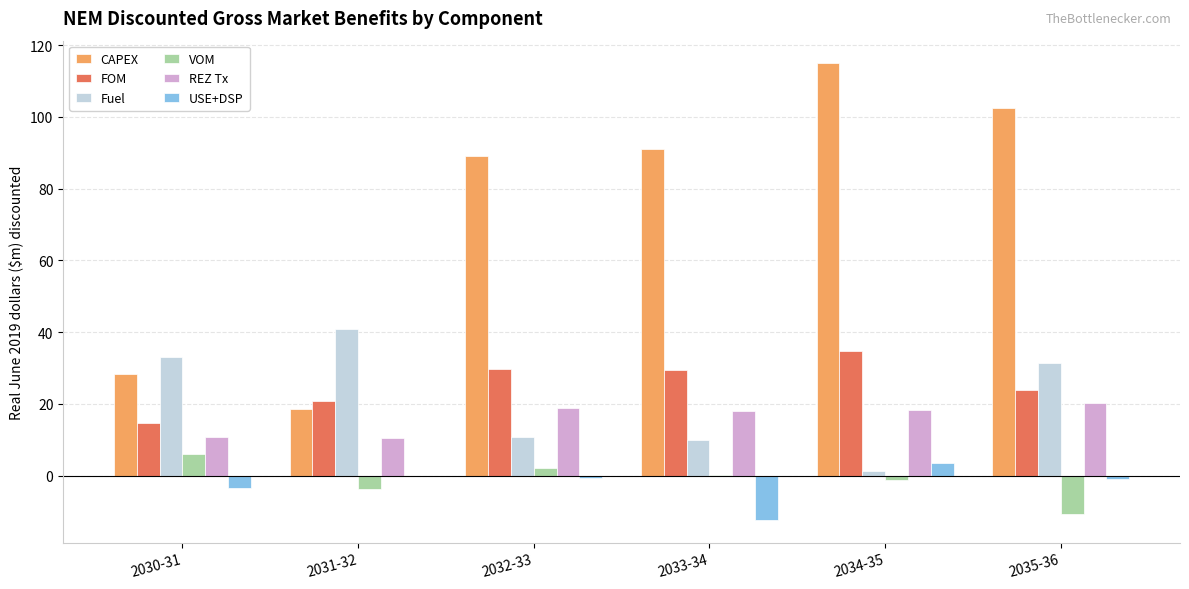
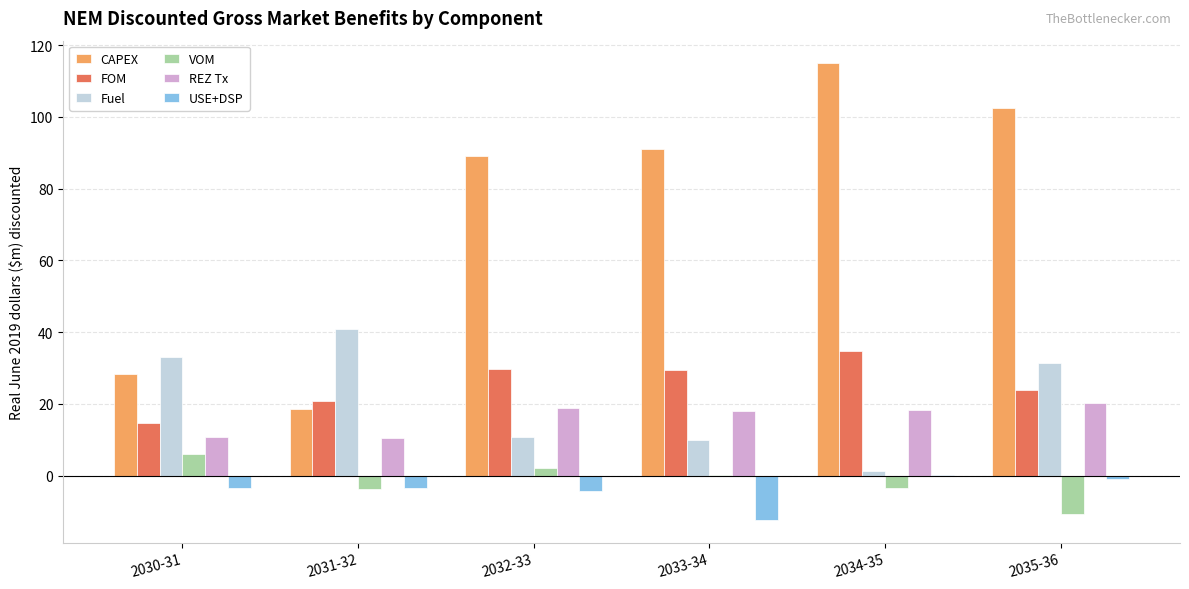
  {
    "VOM": {
      "2030-31": 6,
      "2031-32": -4,
      "2032-33": 2,
-     "2034-35": -1,
+     "2034-35": -4,
      "2035-36": -11
    },
    "USE+DSP": {
      "2030-31": -4,
-     "2031-32": 0,
-     "2032-33": -1,
+     "2031-32": -4,
+     "2032-33": -4,
      "2033-34": -12,
-     "2034-35": 4,
+     "2034-35": 0,
      "2035-36": -1
    }
  }
